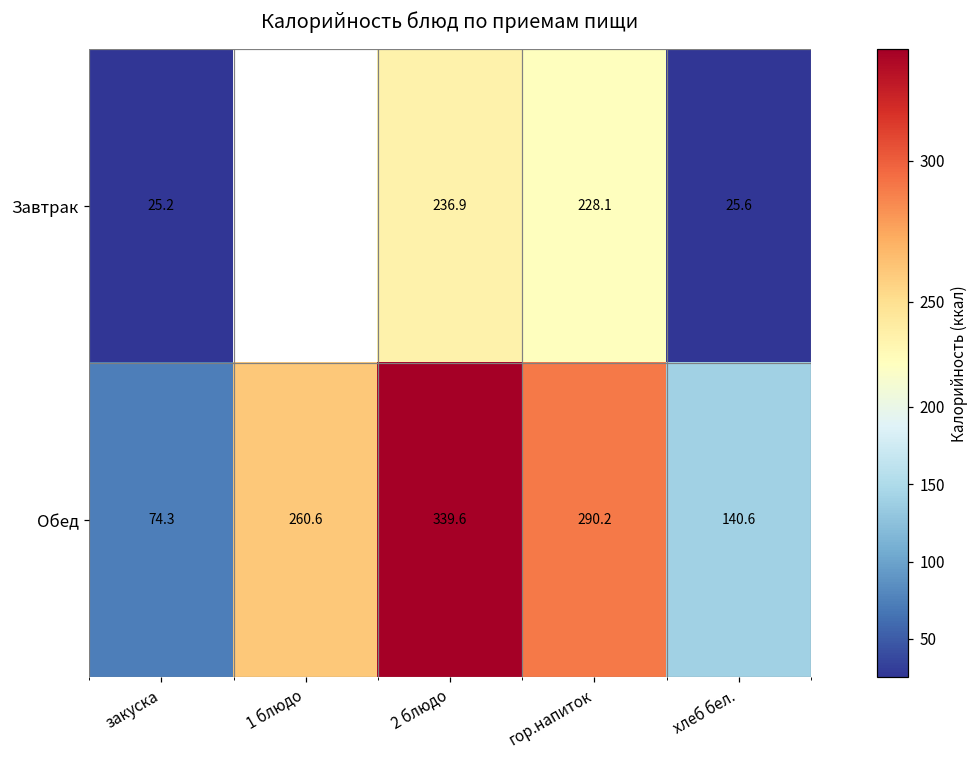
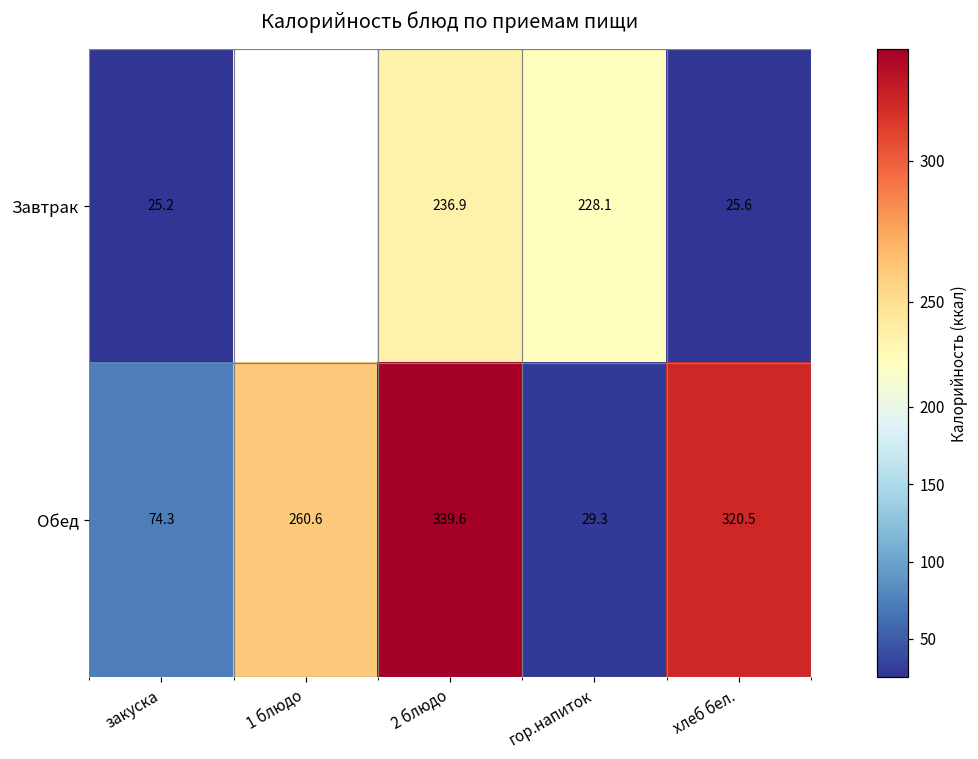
  {
    "Завтрак": {
      "закуска": 25.2,
      "2 блюдо": 236.9,
      "гор.напиток": 228.1,
      "хлеб бел.": 25.6
    },
    "Обед": {
      "закуска": 74.3,
      "1 блюдо": 260.6,
      "2 блюдо": 339.6,
-     "гор.напиток": 290.2,
-     "хлеб бел.": 140.6
+     "гор.напиток": 29.3,
+     "хлеб бел.": 320.5
    }
  }
